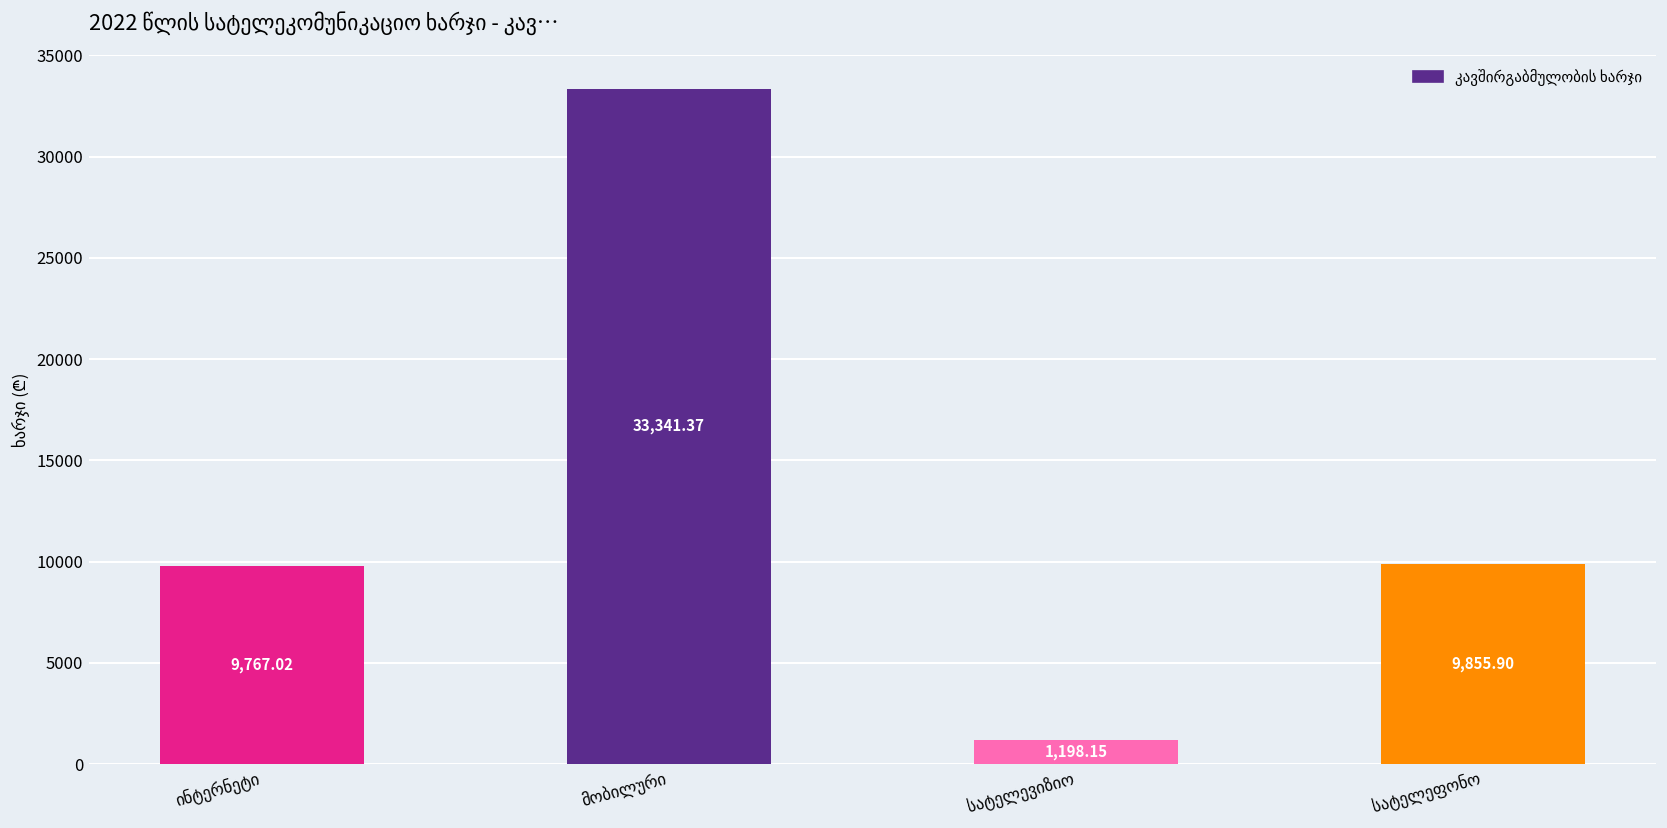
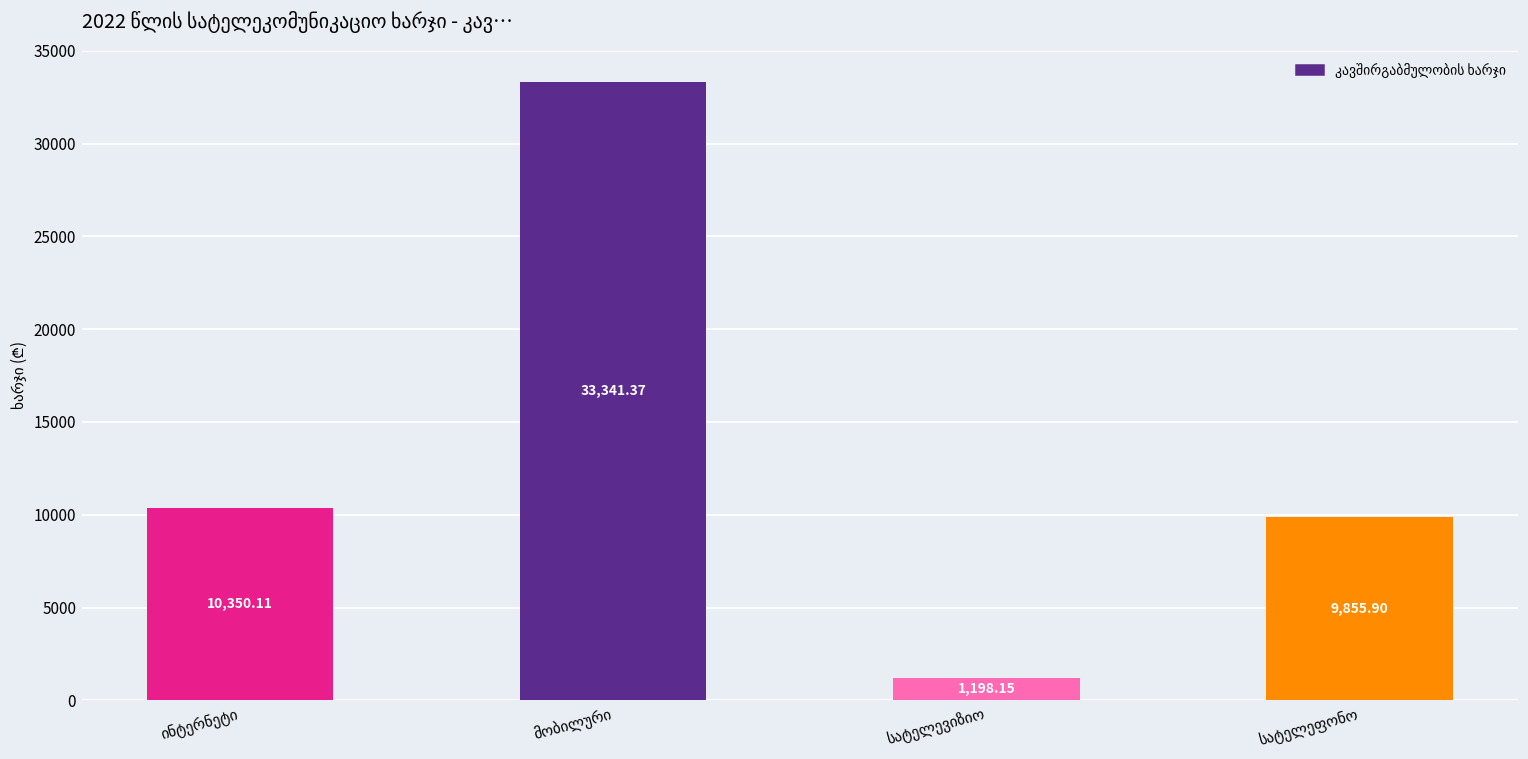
  {
-   "ინტერნეტი": "9,767.02",
+   "ინტერნეტი": "10,350.11",
    "მობილური": "33,341.37",
    "სატელევიზიო": "1,198.15",
    "სატელეფონო": "9,855.90"
  }
